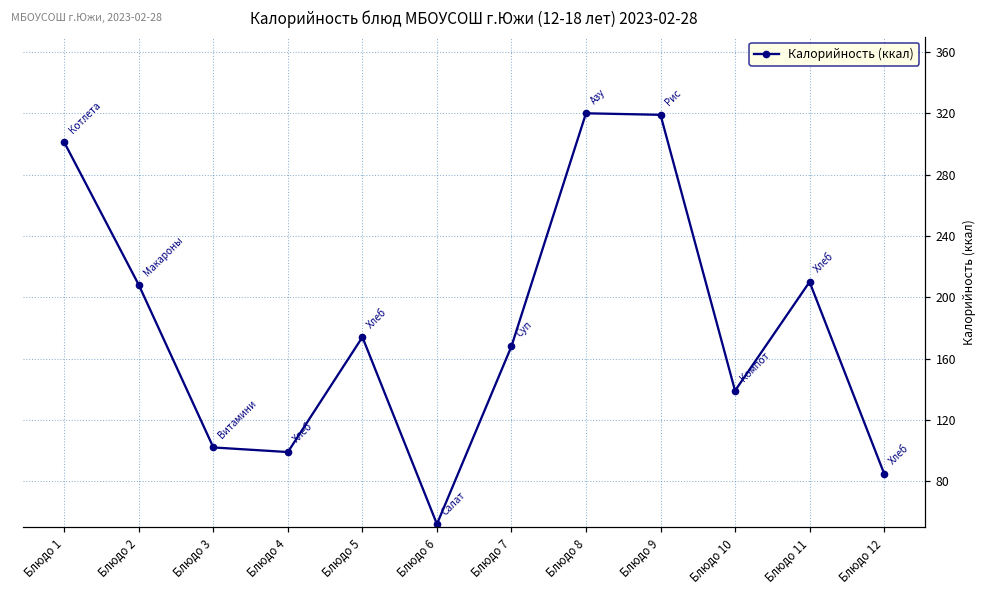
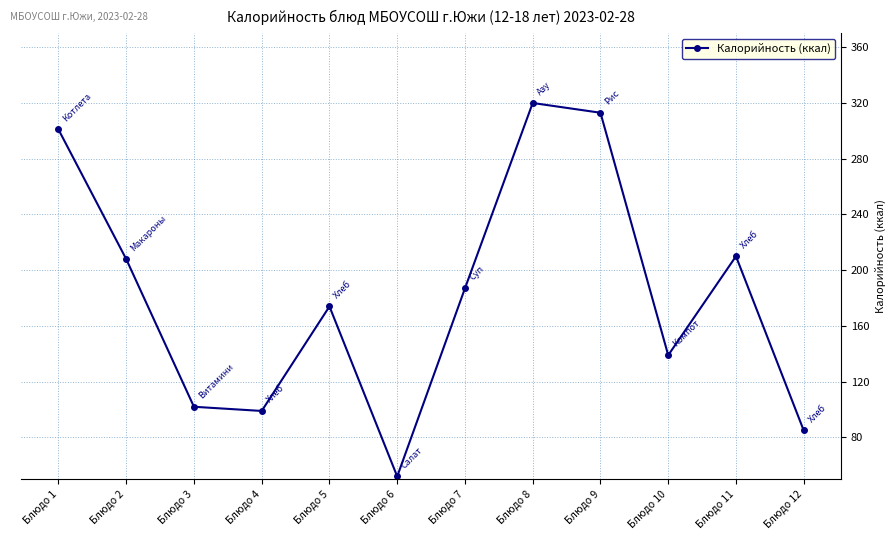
  {
    "Блюдо 1": 301,
    "Блюдо 2": 208,
    "Блюдо 3": 102,
    "Блюдо 4": 99,
    "Блюдо 5": 174,
    "Блюдо 6": 52,
-   "Блюдо 7": 168,
+   "Блюдо 7": 187,
    "Блюдо 8": 320,
-   "Блюдо 9": 319,
+   "Блюдо 9": 313,
    "Блюдо 10": 139,
    "Блюдо 11": 210,
    "Блюдо 12": 85
  }
